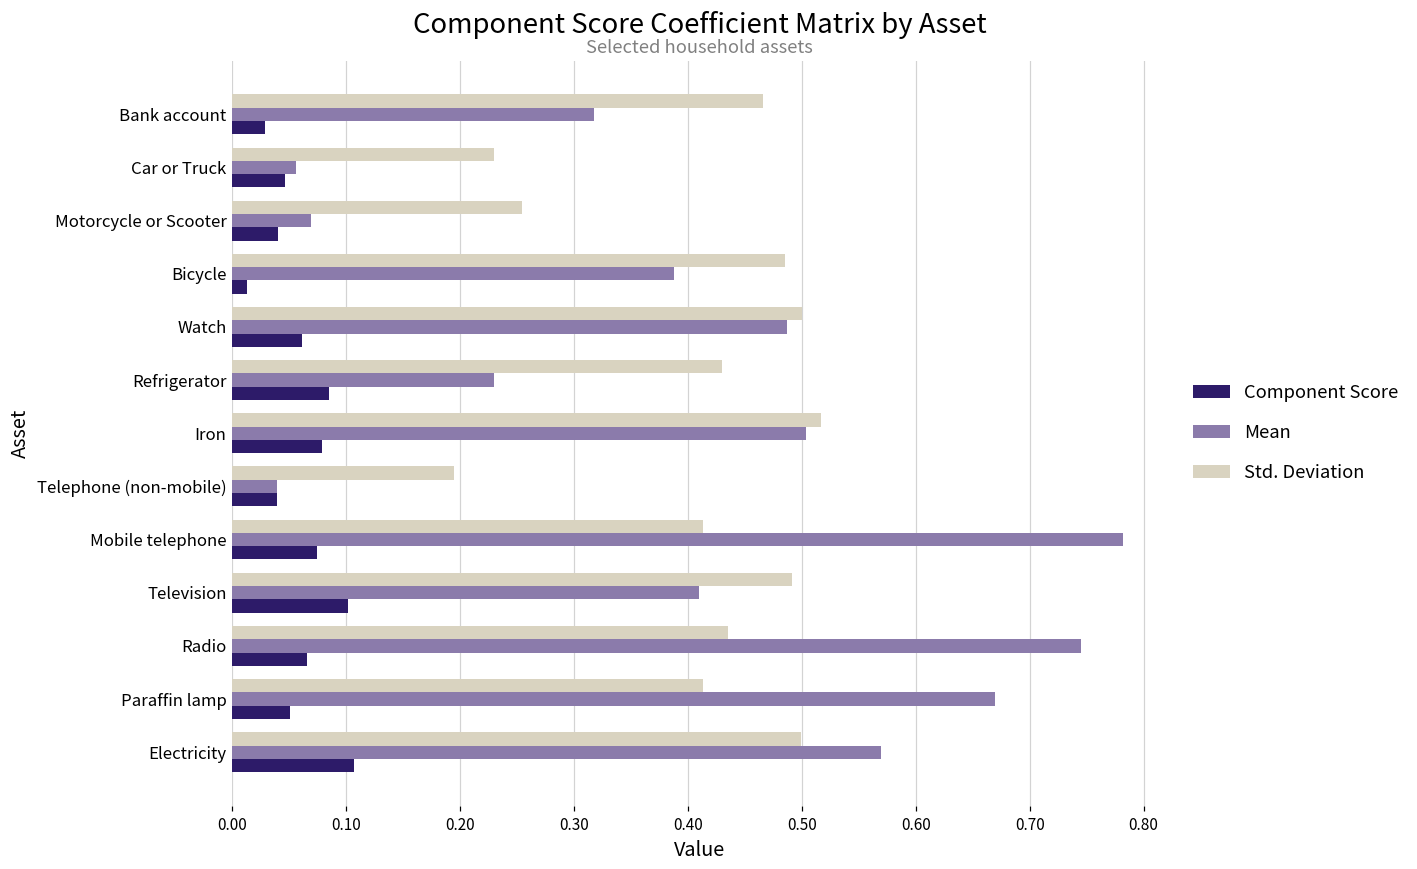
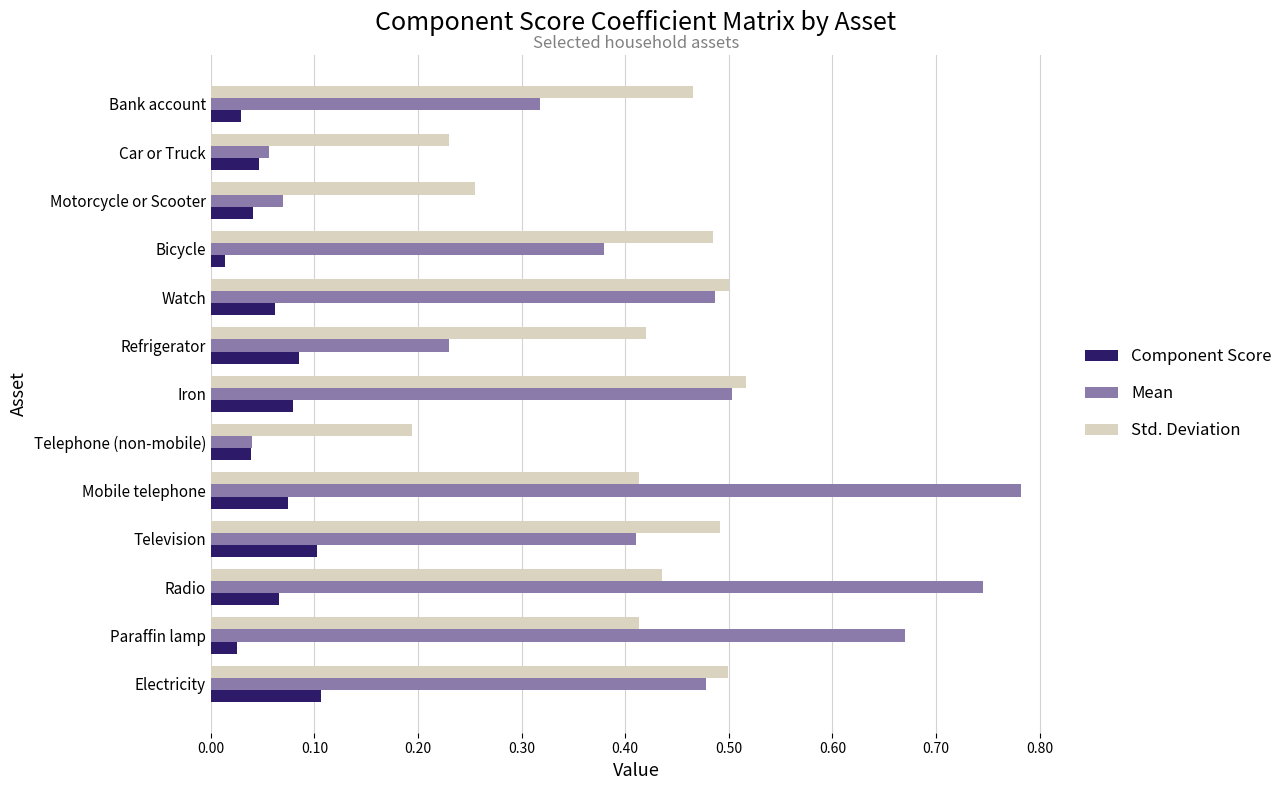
  {
    "Component Score": {
      "Bank account": 0.029,
      "Car or Truck": 0.047,
      "Motorcycle or Scooter": 0.040,
      "Bicycle": 0.014,
      "Watch": 0.062,
      "Refrigerator": 0.085,
      "Iron": 0.079,
      "Telephone (non-mobile)": 0.039,
      "Mobile telephone": 0.075,
      "Television": 0.102,
      "Radio": 0.066,
-     "Paraffin lamp": 0.051,
+     "Paraffin lamp": 0.025,
      "Electricity": 0.107
    },
    "Mean": {
      "Bank account": 0.318,
      "Car or Truck": 0.056,
      "Motorcycle or Scooter": 0.070,
-     "Bicycle": 0.388,
+     "Bicycle": 0.379,
      "Watch": 0.487,
      "Refrigerator": 0.230,
      "Iron": 0.503,
      "Telephone (non-mobile)": 0.039,
      "Mobile telephone": 0.782,
      "Television": 0.410,
      "Radio": 0.745,
      "Paraffin lamp": 0.670,
-     "Electricity": 0.570
+     "Electricity": 0.478
    },
    "Std. Deviation": {
      "Bank account": 0.466,
      "Car or Truck": 0.230,
      "Motorcycle or Scooter": 0.255,
      "Bicycle": 0.485,
      "Watch": 0.500,
-     "Refrigerator": 0.430,
+     "Refrigerator": 0.420,
      "Iron": 0.517,
      "Telephone (non-mobile)": 0.195,
      "Mobile telephone": 0.413,
      "Television": 0.492,
      "Radio": 0.436,
      "Paraffin lamp": 0.414,
      "Electricity": 0.499
    }
  }
